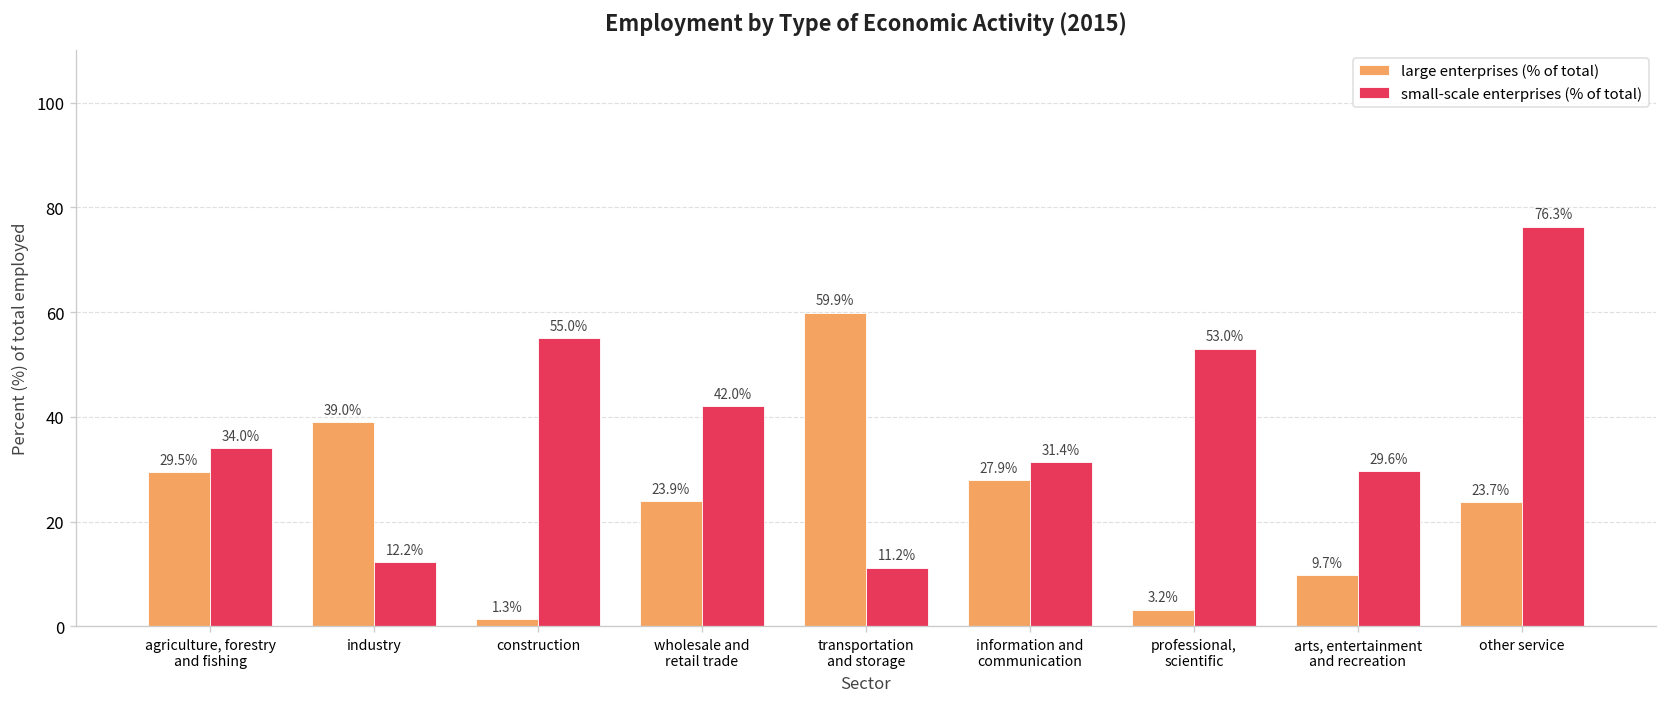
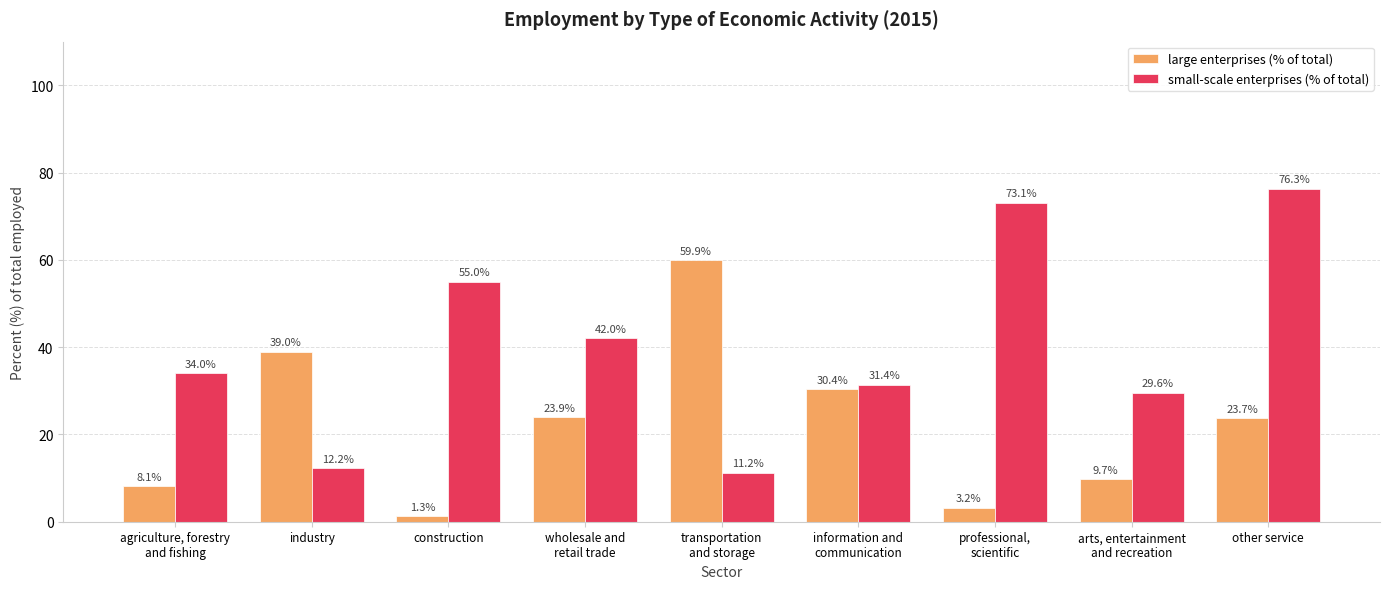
  {
    "large enterprises (% of total)": {
-     "agriculture, forestry and fishing": "29.5%",
+     "agriculture, forestry and fishing": "8.1%",
      "industry": "39.0%",
      "construction": "1.3%",
      "wholesale and retail trade": "23.9%",
      "transportation and storage": "59.9%",
-     "information and communication": "27.9%",
+     "information and communication": "30.4%",
      "professional, scientific": "3.2%",
      "arts, entertainment and recreation": "9.7%",
      "other service": "23.7%"
    },
    "small-scale enterprises (% of total)": {
      "agriculture, forestry and fishing": "34.0%",
      "industry": "12.2%",
      "construction": "55.0%",
      "wholesale and retail trade": "42.0%",
      "transportation and storage": "11.2%",
      "information and communication": "31.4%",
-     "professional, scientific": "53.0%",
+     "professional, scientific": "73.1%",
      "arts, entertainment and recreation": "29.6%",
      "other service": "76.3%"
    }
  }
